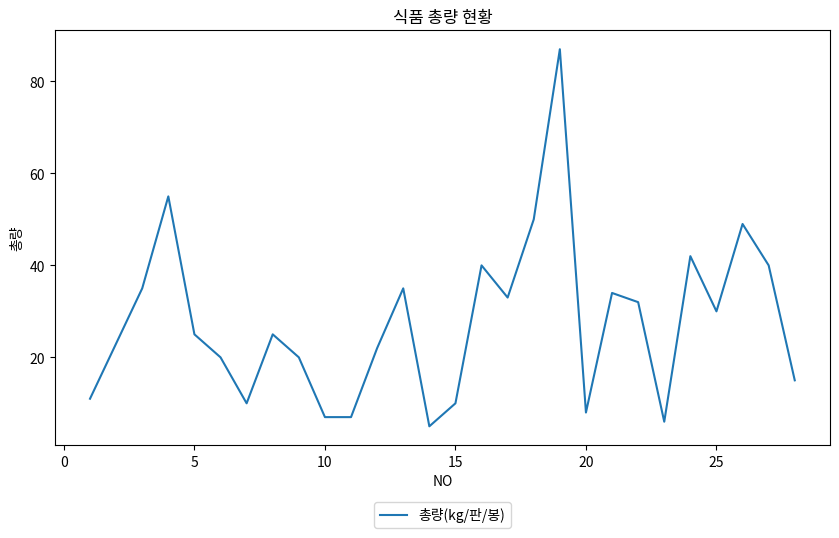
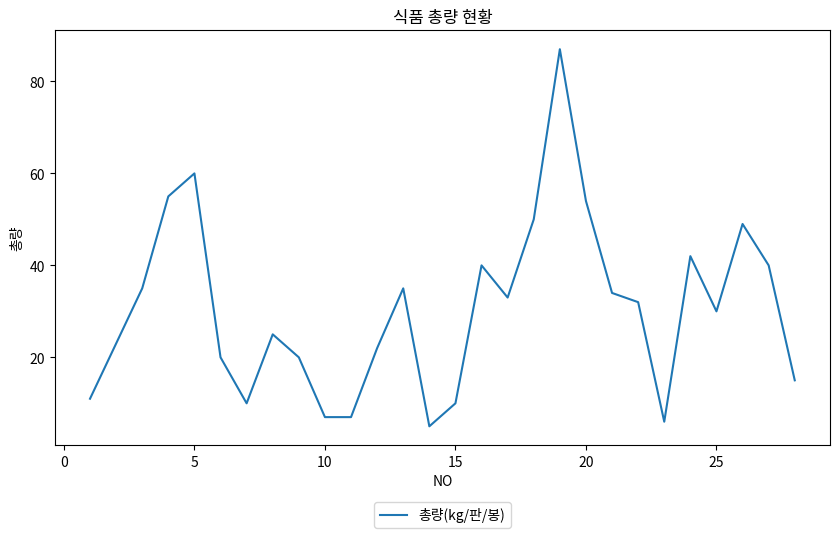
  {
-   "5": 25,
+   "5": 60,
    "10": 7,
    "15": 10,
-   "20": 8,
+   "20": 54,
    "25": 30
  }
